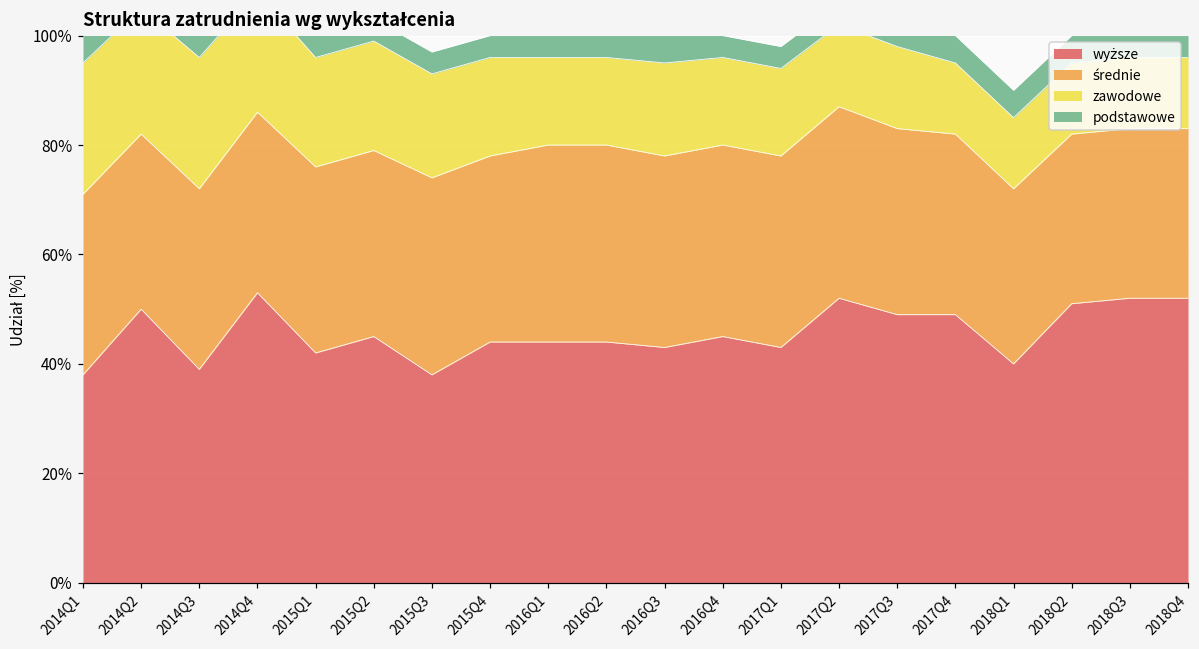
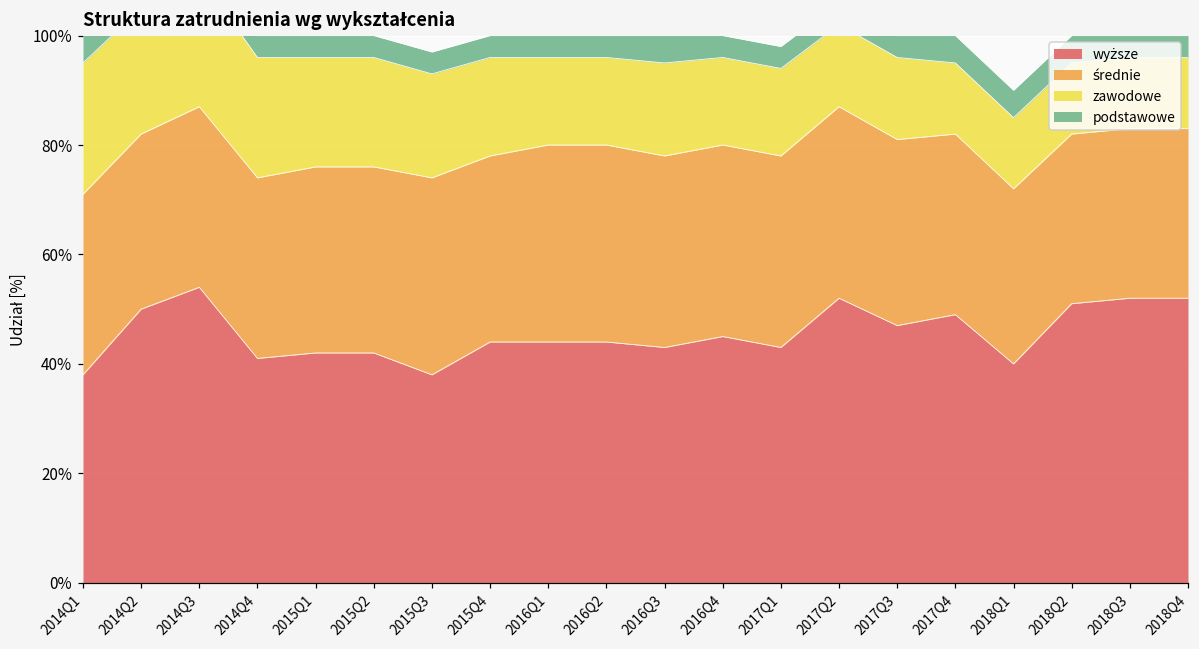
  {
    "wyższe": {
      "2014Q1": "38%",
      "2014Q2": "50%",
-     "2014Q3": "39%",
-     "2014Q4": "53%",
+     "2014Q3": "54%",
+     "2014Q4": "41%",
      "2015Q1": "42%",
-     "2015Q2": "45%",
+     "2015Q2": "42%",
      "2015Q3": "38%",
      "2015Q4": "44%",
      "2016Q1": "44%",
      "2016Q2": "44%",
      "2016Q3": "43%",
      "2016Q4": "45%",
      "2017Q1": "43%",
      "2017Q2": "52%",
-     "2017Q3": "49%",
+     "2017Q3": "47%",
      "2017Q4": "49%",
      "2018Q1": "40%",
      "2018Q2": "51%",
      "2018Q3": "52%",
      "2018Q4": "52%"
    },
    "średnie": {
      "2014Q1": "33%",
      "2014Q2": "32%",
      "2014Q3": "33%",
      "2014Q4": "33%",
      "2015Q1": "34%",
      "2015Q2": "34%",
      "2015Q3": "36%",
      "2015Q4": "34%",
      "2016Q1": "36%",
      "2016Q2": "36%",
      "2016Q3": "35%",
      "2016Q4": "35%",
      "2017Q1": "35%",
      "2017Q2": "35%",
      "2017Q3": "34%",
      "2017Q4": "33%",
      "2018Q1": "32%",
      "2018Q2": "31%",
      "2018Q4": "31%"
    },
    "zawodowe": {
      "2014Q1": "24%",
      "2015Q1": "20%",
      "2015Q2": "20%",
      "2015Q3": "19%",
      "2015Q4": "18%",
      "2016Q1": "16%",
      "2016Q2": "16%",
      "2016Q3": "17%",
      "2016Q4": "16%",
      "2017Q1": "16%",
      "2017Q3": "15%",
      "2017Q4": "13%",
      "2018Q1": "13%",
      "2018Q4": "13%"
    },
    "podstawowe": {
      "2014Q1": "5%",
      "2015Q1": "4%",
      "2015Q3": "4%",
      "2015Q4": "4%",
      "2016Q1": "4%",
      "2016Q2": "4%",
      "2016Q3": "5%",
      "2016Q4": "4%",
      "2017Q1": "4%",
      "2017Q4": "5%",
      "2018Q1": "5%",
      "2018Q2": "5%",
      "2018Q3": "4%",
      "2018Q4": "4%"
    }
  }
